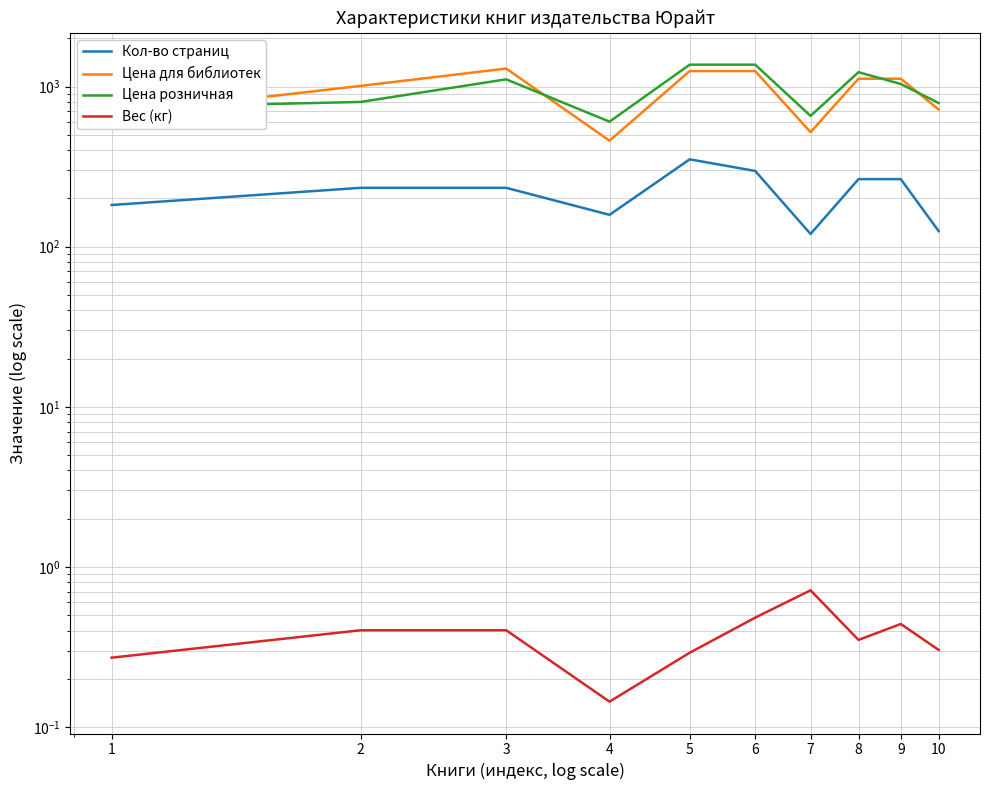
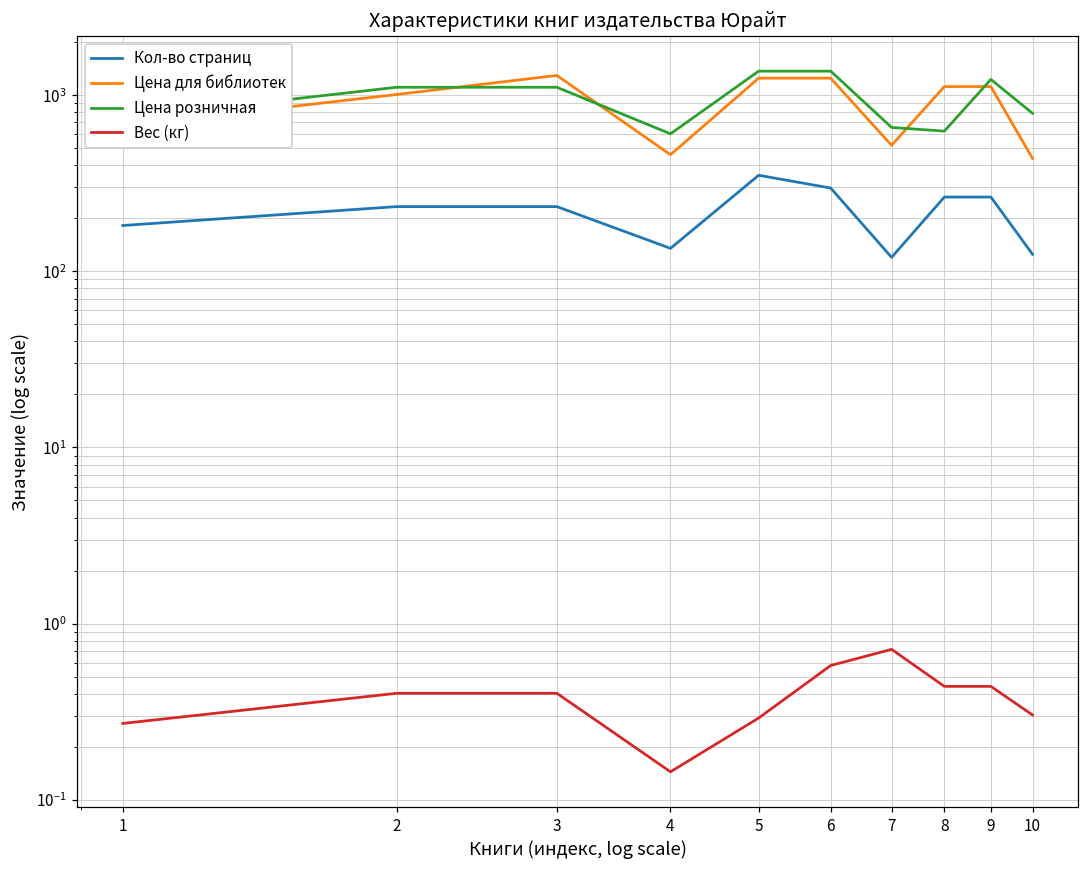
  {
    "Кол-во страниц": {
      "1": 180,
      "2": 230,
      "3": 230,
-     "4": 160,
+     "4": 140,
      "5": 350,
      "6": 300,
      "7": 120,
      "8": 260,
      "9": 260,
      "10": 130
    },
    "Цена для библиотек": {
      "2": 1000,
      "3": 1300,
      "4": 460,
      "5": 1200,
      "6": 1200,
      "7": 520,
      "8": 1100,
      "9": 1100,
-     "10": 700
+     "10": 440
    },
    "Цена розничная": {
-     "2": 800,
+     "2": 1100,
      "3": 1100,
      "4": 600,
      "5": 1400,
      "6": 1400,
      "7": 660,
-     "8": 1200,
-     "9": 1000,
+     "8": 630,
+     "9": 1200,
      "10": 800
    },
    "Вес (кг)": {
      "1": 0.27,
      "2": 0.40,
      "3": 0.40,
      "4": 0.14,
      "5": 0.29,
-     "6": 0.48,
+     "6": 0.58,
      "7": 0.7,
-     "8": 0.35,
+     "8": 0.44,
      "9": 0.44,
      "10": 0.30
    }
  }
